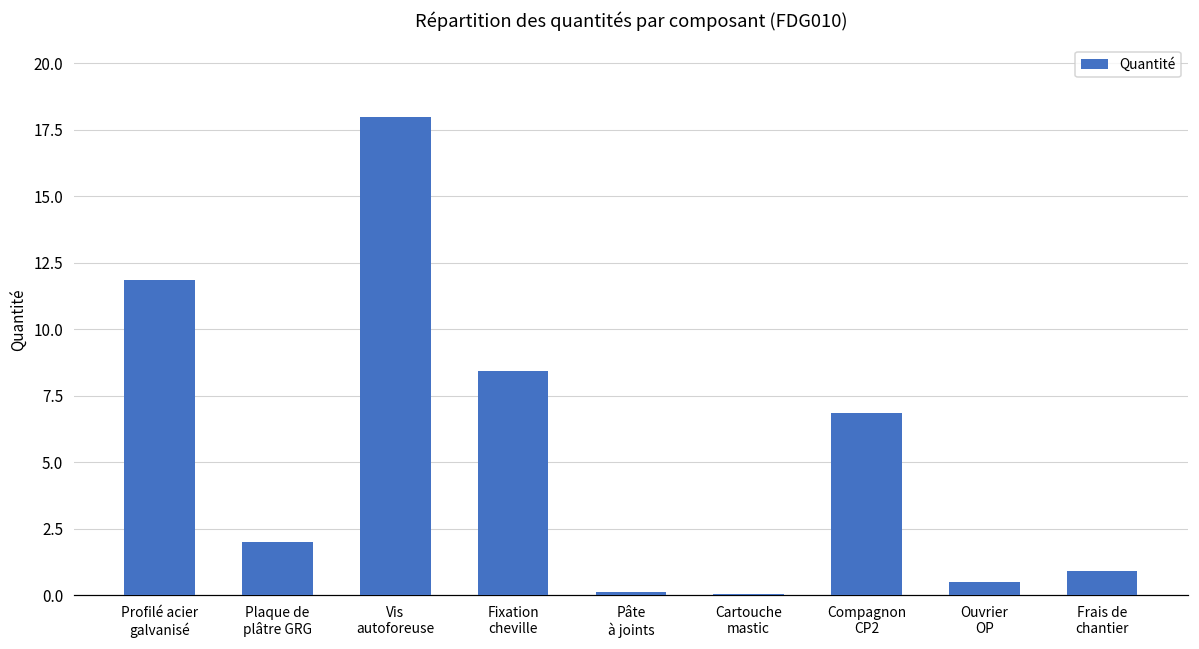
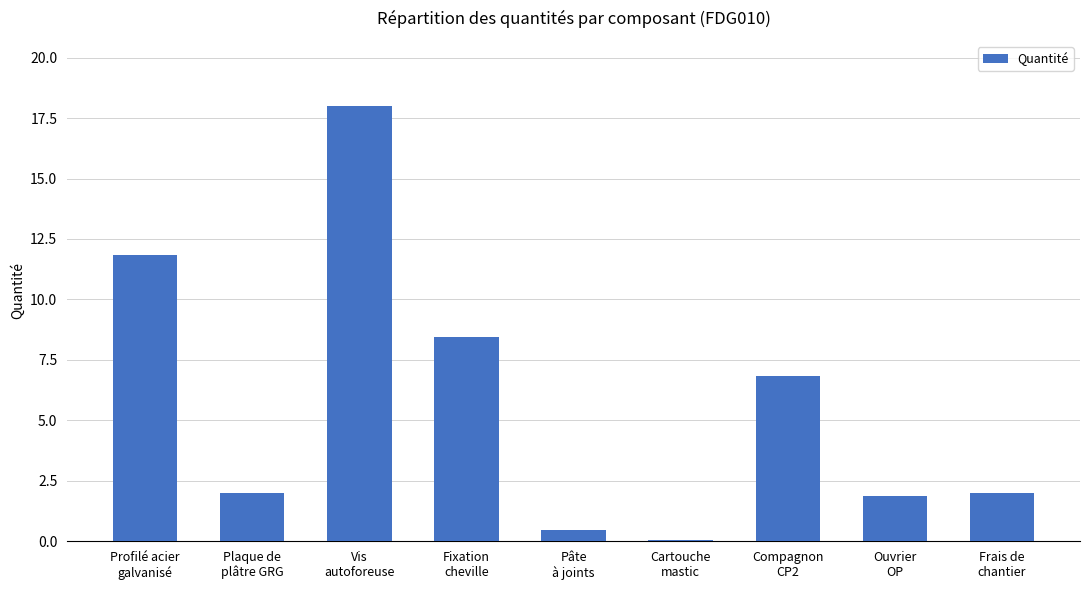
  {
    "Profilé acier galvanisé": 11.9,
    "Plaque de plâtre GRG": 2.0,
    "Vis autoforeuse": 18.0,
    "Fixation cheville": 8.4,
-   "Pâte à joints": 0.1,
+   "Pâte à joints": 0.5,
    "Compagnon CP2": 6.9,
-   "Ouvrier OP": 0.5,
-   "Frais de chantier": 0.9
+   "Ouvrier OP": 1.9,
+   "Frais de chantier": 2.0
  }
